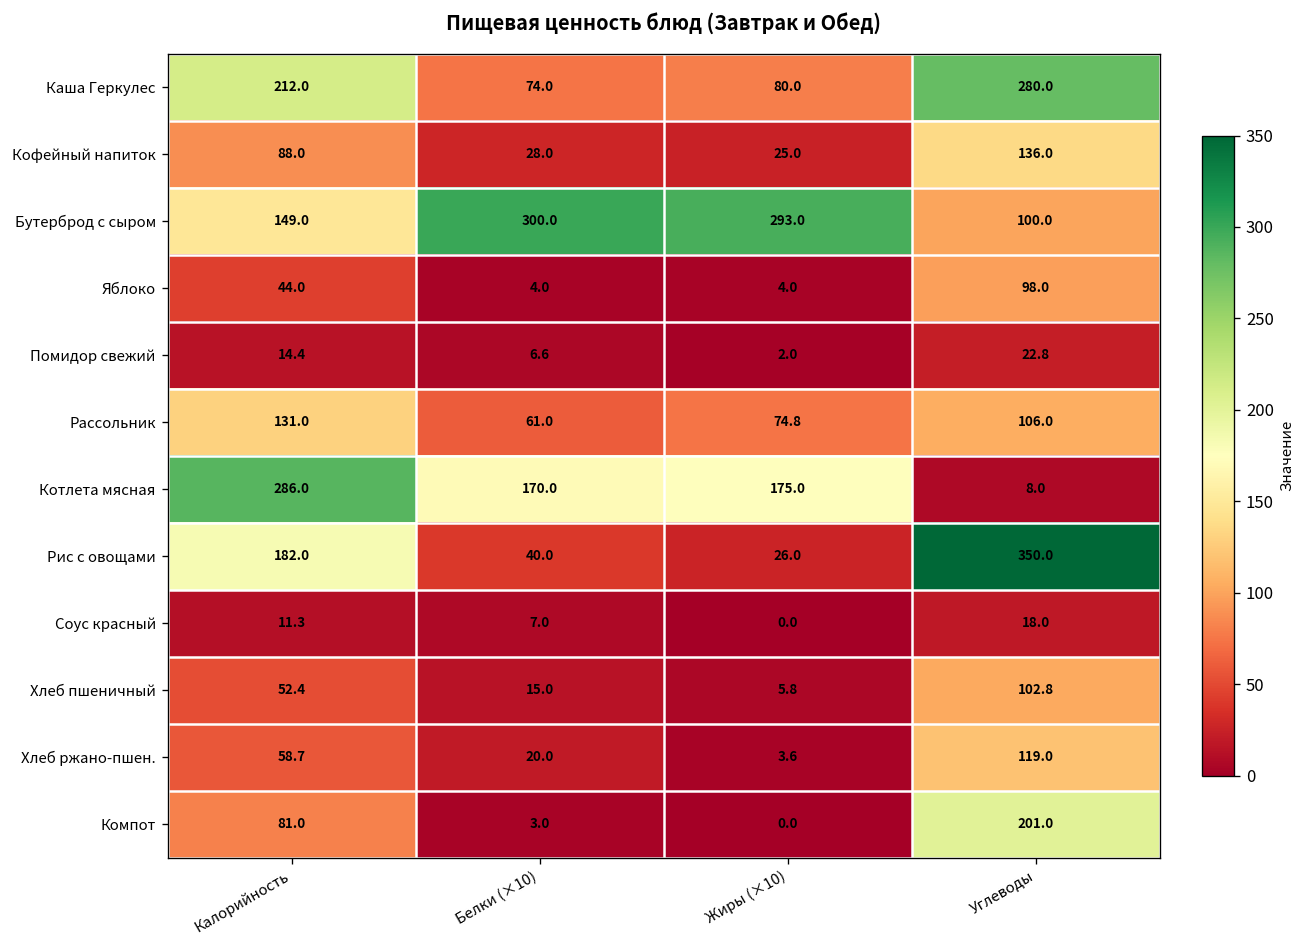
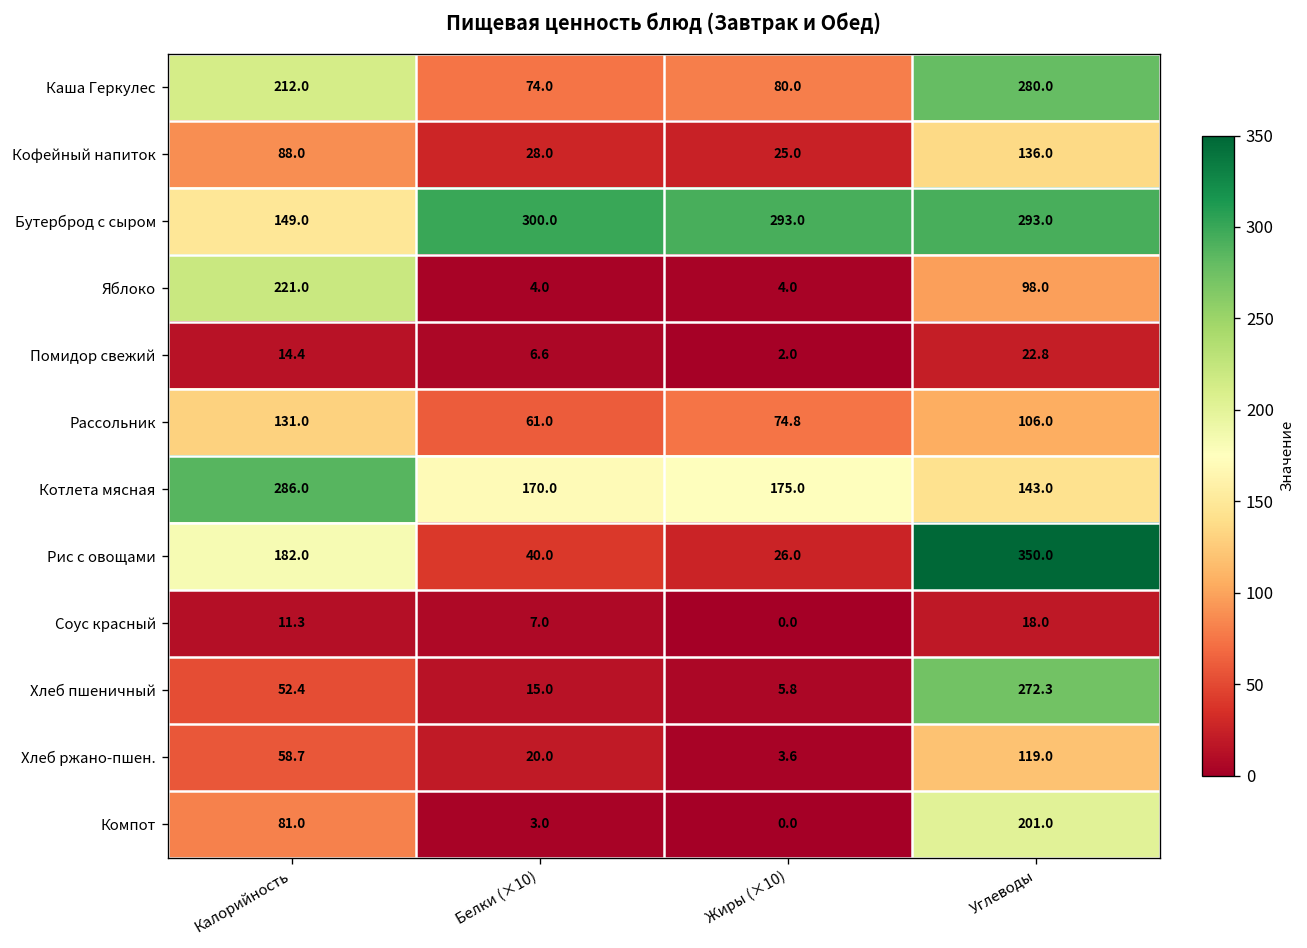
  {
    "Каша Геркулес": {
      "Калорийность": 212.0,
      "Белки (×10)": 74.0,
      "Жиры (×10)": 80.0,
      "Углеводы": 280.0
    },
    "Кофейный напиток": {
      "Калорийность": 88.0,
      "Белки (×10)": 28.0,
      "Жиры (×10)": 25.0,
      "Углеводы": 136.0
    },
    "Бутерброд с сыром": {
      "Калорийность": 149.0,
      "Белки (×10)": 300.0,
      "Жиры (×10)": 293.0,
-     "Углеводы": 100.0
+     "Углеводы": 293.0
    },
    "Яблоко": {
-     "Калорийность": 44.0,
+     "Калорийность": 221.0,
      "Белки (×10)": 4.0,
      "Жиры (×10)": 4.0,
      "Углеводы": 98.0
    },
    "Помидор свежий": {
      "Калорийность": 14.4,
      "Белки (×10)": 6.6,
      "Жиры (×10)": 2.0,
      "Углеводы": 22.8
    },
    "Рассольник": {
      "Калорийность": 131.0,
      "Белки (×10)": 61.0,
      "Жиры (×10)": 74.8,
      "Углеводы": 106.0
    },
    "Котлета мясная": {
      "Калорийность": 286.0,
      "Белки (×10)": 170.0,
      "Жиры (×10)": 175.0,
-     "Углеводы": 8.0
+     "Углеводы": 143.0
    },
    "Рис с овощами": {
      "Калорийность": 182.0,
      "Белки (×10)": 40.0,
      "Жиры (×10)": 26.0,
      "Углеводы": 350.0
    },
    "Соус красный": {
      "Калорийность": 11.3,
      "Белки (×10)": 7.0,
      "Жиры (×10)": 0.0,
      "Углеводы": 18.0
    },
    "Хлеб пшеничный": {
      "Калорийность": 52.4,
      "Белки (×10)": 15.0,
      "Жиры (×10)": 5.8,
-     "Углеводы": 102.8
+     "Углеводы": 272.3
    },
    "Хлеб ржано-пшен.": {
      "Калорийность": 58.7,
      "Белки (×10)": 20.0,
      "Жиры (×10)": 3.6,
      "Углеводы": 119.0
    },
    "Компот": {
      "Калорийность": 81.0,
      "Белки (×10)": 3.0,
      "Жиры (×10)": 0.0,
      "Углеводы": 201.0
    }
  }
